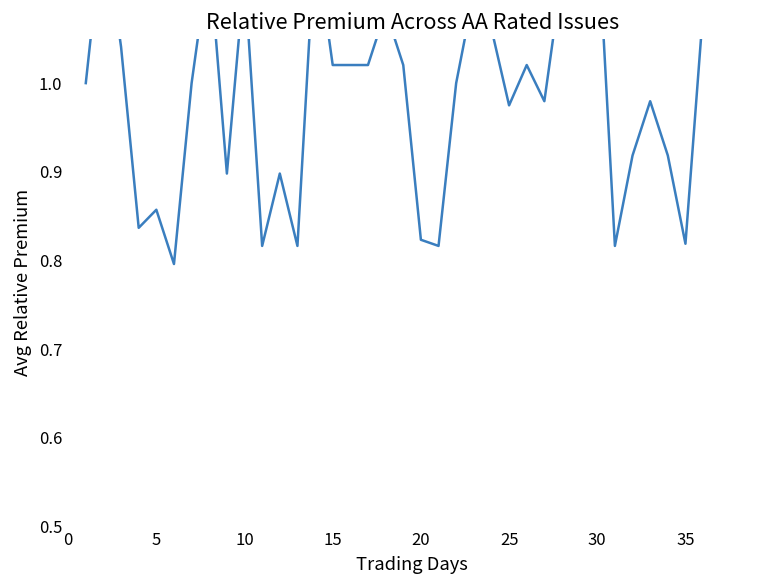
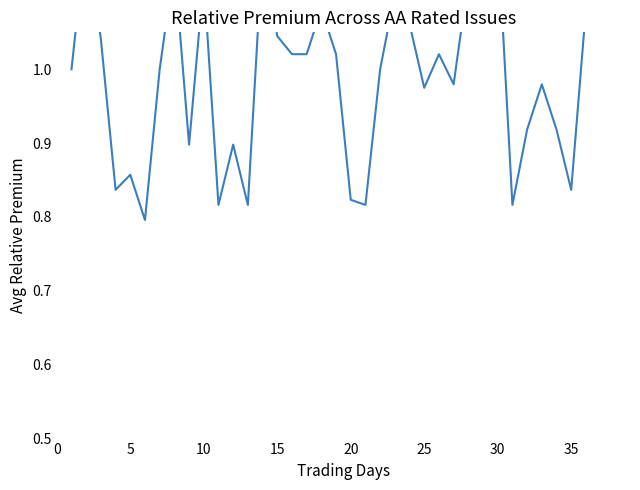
  {
    "5": 0.86,
-   "15": 1.02,
+   "15": 1.04,
    "20": 0.82,
    "25": 0.97,
-   "35": 0.82
+   "35": 0.84
  }
